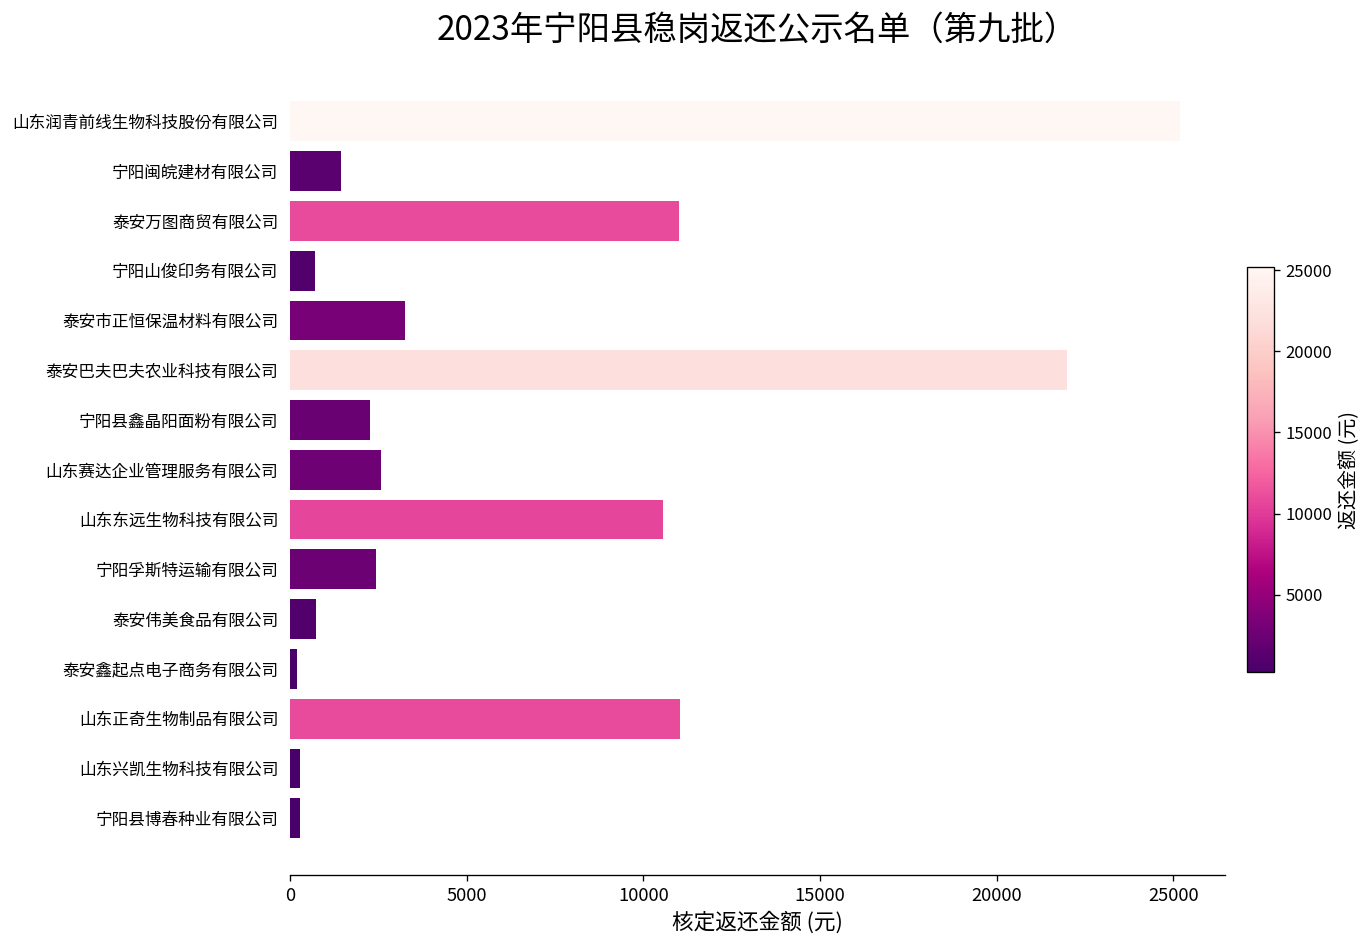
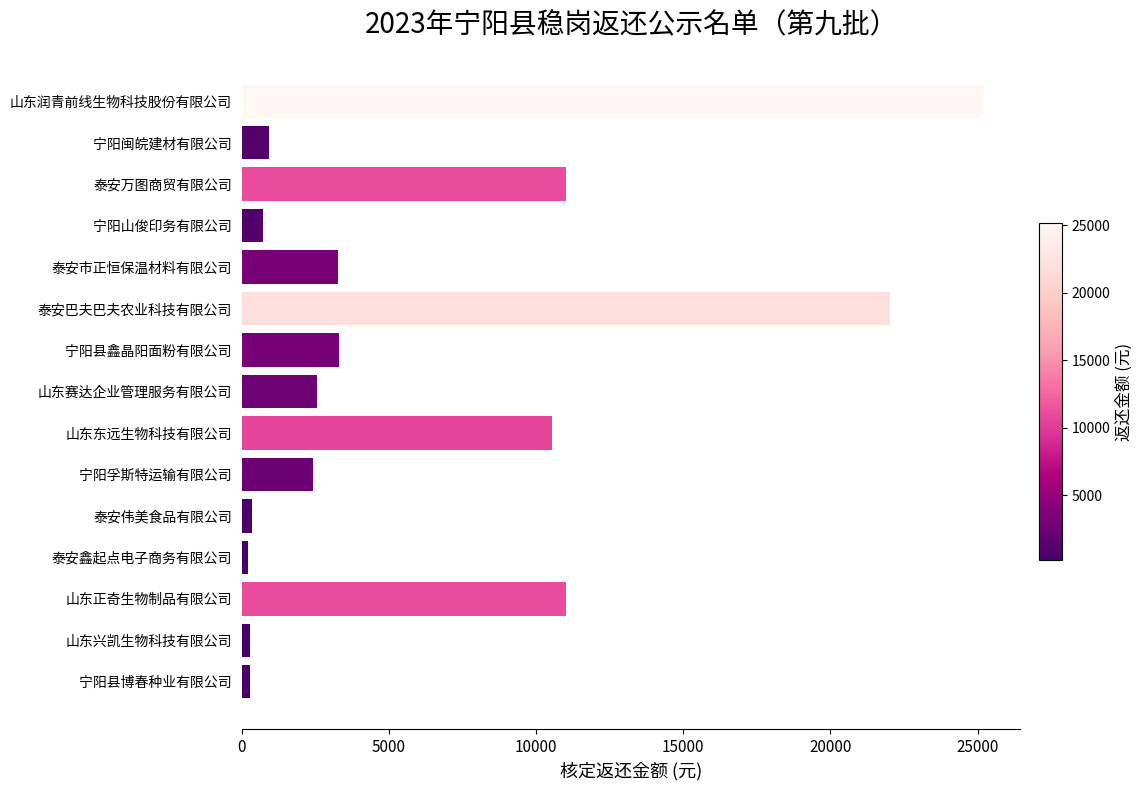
  {
    "山东润青前线生物科技股份有限公司": 25200,
-   "宁阳闽皖建材有限公司": 1400,
+   "宁阳闽皖建材有限公司": 900,
    "泰安万图商贸有限公司": 11000,
    "宁阳山俊印务有限公司": 700,
    "泰安市正恒保温材料有限公司": 3300,
    "泰安巴夫巴夫农业科技有限公司": 22000,
-   "宁阳县鑫晶阳面粉有限公司": 2300,
+   "宁阳县鑫晶阳面粉有限公司": 3300,
    "山东赛达企业管理服务有限公司": 2600,
    "山东东远生物科技有限公司": 10600,
    "宁阳孚斯特运输有限公司": 2400,
-   "泰安伟美食品有限公司": 700,
+   "泰安伟美食品有限公司": 300,
    "泰安鑫起点电子商务有限公司": 200,
    "山东正奇生物制品有限公司": 11000,
    "山东兴凯生物科技有限公司": 300,
    "宁阳县博春种业有限公司": 300
  }
